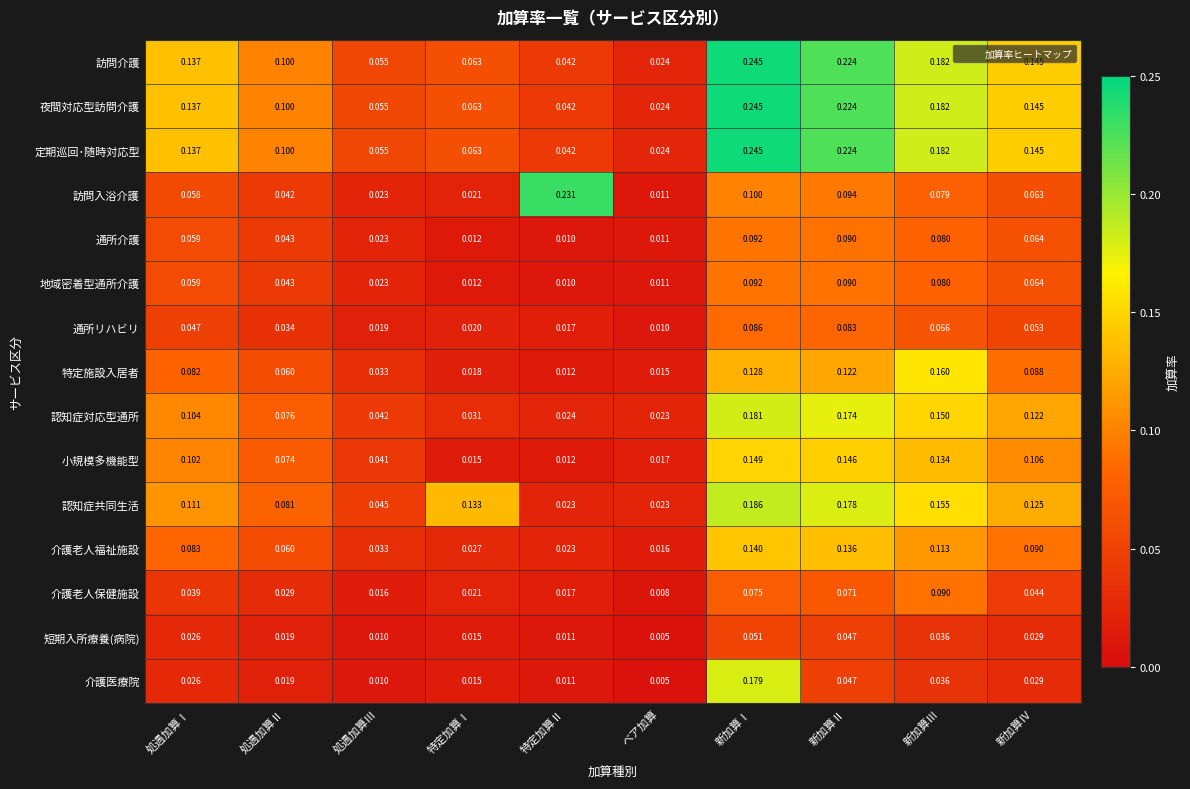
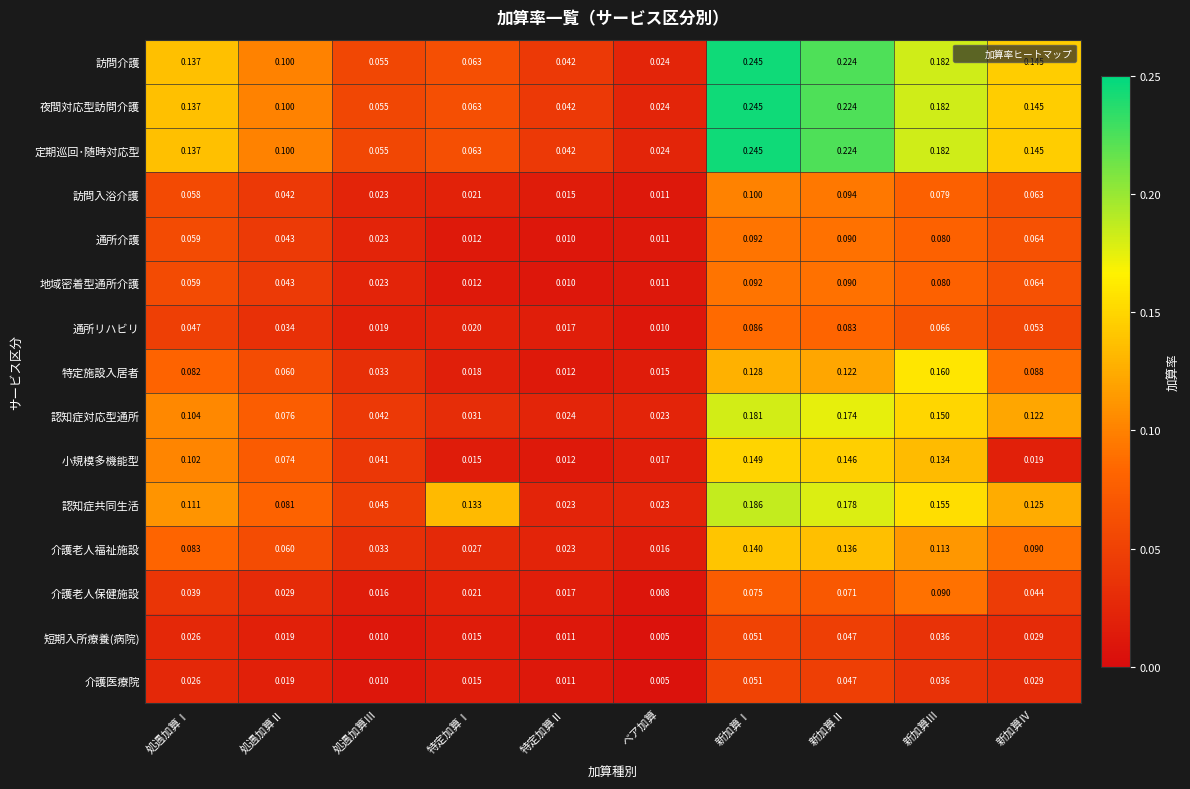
  {
    "訪問介護": {
      "処遇加算Ⅰ": 0.137,
      "処遇加算Ⅱ": 0.100,
      "処遇加算Ⅲ": 0.055,
      "特定加算Ⅰ": 0.063,
      "特定加算Ⅱ": 0.042,
      "ベア加算": 0.024,
      "新加算Ⅰ": 0.245,
      "新加算Ⅱ": 0.224,
      "新加算Ⅲ": 0.182
    },
    "夜間対応型訪問介護": {
      "処遇加算Ⅰ": 0.137,
      "処遇加算Ⅱ": 0.100,
      "処遇加算Ⅲ": 0.055,
      "特定加算Ⅰ": 0.063,
      "特定加算Ⅱ": 0.042,
      "ベア加算": 0.024,
      "新加算Ⅰ": 0.245,
      "新加算Ⅱ": 0.224,
      "新加算Ⅲ": 0.182,
      "新加算Ⅳ": 0.145
    },
    "定期巡回･随時対応型": {
      "処遇加算Ⅰ": 0.137,
      "処遇加算Ⅱ": 0.100,
      "処遇加算Ⅲ": 0.055,
      "特定加算Ⅰ": 0.063,
      "特定加算Ⅱ": 0.042,
      "ベア加算": 0.024,
      "新加算Ⅰ": 0.245,
      "新加算Ⅱ": 0.224,
      "新加算Ⅲ": 0.182,
      "新加算Ⅳ": 0.145
    },
    "訪問入浴介護": {
      "処遇加算Ⅰ": 0.058,
      "処遇加算Ⅱ": 0.042,
      "処遇加算Ⅲ": 0.023,
      "特定加算Ⅰ": 0.021,
-     "特定加算Ⅱ": 0.231,
+     "特定加算Ⅱ": 0.015,
      "ベア加算": 0.011,
      "新加算Ⅰ": 0.100,
      "新加算Ⅱ": 0.094,
      "新加算Ⅲ": 0.079,
      "新加算Ⅳ": 0.063
    },
    "通所介護": {
      "処遇加算Ⅰ": 0.059,
      "処遇加算Ⅱ": 0.043,
      "処遇加算Ⅲ": 0.023,
      "特定加算Ⅰ": 0.012,
      "特定加算Ⅱ": 0.010,
      "ベア加算": 0.011,
      "新加算Ⅰ": 0.092,
      "新加算Ⅱ": 0.090,
      "新加算Ⅲ": 0.080,
      "新加算Ⅳ": 0.064
    },
    "地域密着型通所介護": {
      "処遇加算Ⅰ": 0.059,
      "処遇加算Ⅱ": 0.043,
      "処遇加算Ⅲ": 0.023,
      "特定加算Ⅰ": 0.012,
      "特定加算Ⅱ": 0.010,
      "ベア加算": 0.011,
      "新加算Ⅰ": 0.092,
      "新加算Ⅱ": 0.090,
      "新加算Ⅲ": 0.080,
      "新加算Ⅳ": 0.064
    },
    "通所リハビリ": {
      "処遇加算Ⅰ": 0.047,
      "処遇加算Ⅱ": 0.034,
      "処遇加算Ⅲ": 0.019,
      "特定加算Ⅰ": 0.020,
      "特定加算Ⅱ": 0.017,
      "ベア加算": 0.010,
      "新加算Ⅰ": 0.086,
      "新加算Ⅱ": 0.083,
      "新加算Ⅲ": 0.066,
      "新加算Ⅳ": 0.053
    },
    "特定施設入居者": {
      "処遇加算Ⅰ": 0.082,
      "処遇加算Ⅱ": 0.060,
      "処遇加算Ⅲ": 0.033,
      "特定加算Ⅰ": 0.018,
      "特定加算Ⅱ": 0.012,
      "ベア加算": 0.015,
      "新加算Ⅰ": 0.128,
      "新加算Ⅱ": 0.122,
      "新加算Ⅲ": 0.160,
      "新加算Ⅳ": 0.088
    },
    "認知症対応型通所": {
      "処遇加算Ⅰ": 0.104,
      "処遇加算Ⅱ": 0.076,
      "処遇加算Ⅲ": 0.042,
      "特定加算Ⅰ": 0.031,
      "特定加算Ⅱ": 0.024,
      "ベア加算": 0.023,
      "新加算Ⅰ": 0.181,
      "新加算Ⅱ": 0.174,
      "新加算Ⅲ": 0.150,
      "新加算Ⅳ": 0.122
    },
    "小規模多機能型": {
      "処遇加算Ⅰ": 0.102,
      "処遇加算Ⅱ": 0.074,
      "処遇加算Ⅲ": 0.041,
      "特定加算Ⅰ": 0.015,
      "特定加算Ⅱ": 0.012,
      "ベア加算": 0.017,
      "新加算Ⅰ": 0.149,
      "新加算Ⅱ": 0.146,
      "新加算Ⅲ": 0.134,
-     "新加算Ⅳ": 0.106
+     "新加算Ⅳ": 0.019
    },
    "認知症共同生活": {
      "処遇加算Ⅰ": 0.111,
      "処遇加算Ⅱ": 0.081,
      "処遇加算Ⅲ": 0.045,
      "特定加算Ⅰ": 0.133,
      "特定加算Ⅱ": 0.023,
      "ベア加算": 0.023,
      "新加算Ⅰ": 0.186,
      "新加算Ⅱ": 0.178,
      "新加算Ⅲ": 0.155,
      "新加算Ⅳ": 0.125
    },
    "介護老人福祉施設": {
      "処遇加算Ⅰ": 0.083,
      "処遇加算Ⅱ": 0.060,
      "処遇加算Ⅲ": 0.033,
      "特定加算Ⅰ": 0.027,
      "特定加算Ⅱ": 0.023,
      "ベア加算": 0.016,
      "新加算Ⅰ": 0.140,
      "新加算Ⅱ": 0.136,
      "新加算Ⅲ": 0.113,
      "新加算Ⅳ": 0.090
    },
    "介護老人保健施設": {
      "処遇加算Ⅰ": 0.039,
      "処遇加算Ⅱ": 0.029,
      "処遇加算Ⅲ": 0.016,
      "特定加算Ⅰ": 0.021,
      "特定加算Ⅱ": 0.017,
      "ベア加算": 0.008,
      "新加算Ⅰ": 0.075,
      "新加算Ⅱ": 0.071,
      "新加算Ⅲ": 0.090,
      "新加算Ⅳ": 0.044
    },
    "短期入所療養(病院)": {
      "処遇加算Ⅰ": 0.026,
      "処遇加算Ⅱ": 0.019,
      "処遇加算Ⅲ": 0.010,
      "特定加算Ⅰ": 0.015,
      "特定加算Ⅱ": 0.011,
      "ベア加算": 0.005,
      "新加算Ⅰ": 0.051,
      "新加算Ⅱ": 0.047,
      "新加算Ⅲ": 0.036,
      "新加算Ⅳ": 0.029
    },
    "介護医療院": {
      "処遇加算Ⅰ": 0.026,
      "処遇加算Ⅱ": 0.019,
      "処遇加算Ⅲ": 0.010,
      "特定加算Ⅰ": 0.015,
      "特定加算Ⅱ": 0.011,
      "ベア加算": 0.005,
-     "新加算Ⅰ": 0.179,
+     "新加算Ⅰ": 0.051,
      "新加算Ⅱ": 0.047,
      "新加算Ⅲ": 0.036,
      "新加算Ⅳ": 0.029
    }
  }
